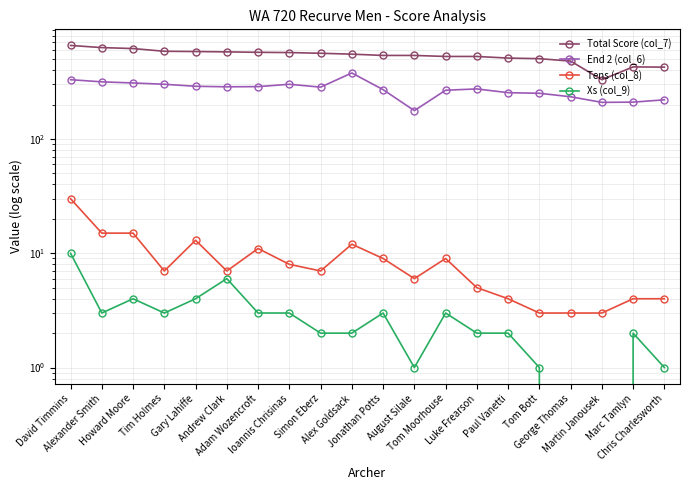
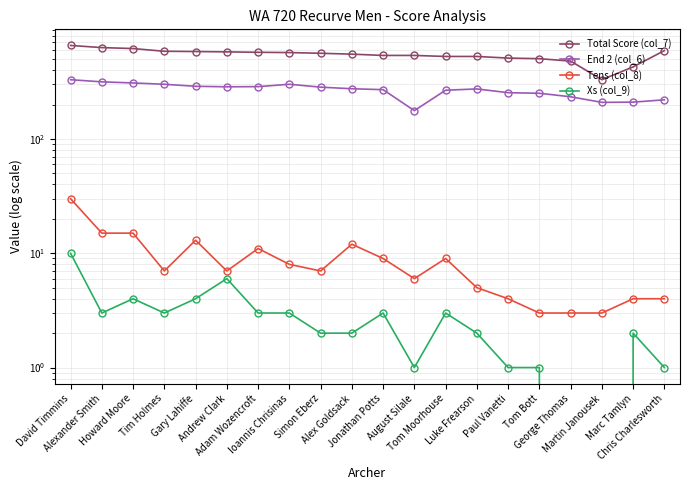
  {
    "Total Score (col_7)": {
      "David Timmins": 700,
      "Alexander Smith": 600,
      "Howard Moore": 600,
      "Tim Holmes": 600,
      "Gary Lahiffe": 600,
      "Andrew Clark": 600,
      "Adam Wozencroft": 600,
      "Ioannis Chrisinas": 600,
      "Simon Eberz": 600,
      "Alex Goldsack": 600,
      "Jonathan Potts": 500,
      "August Silale": 500,
      "Tom Moorhouse": 500,
      "Luke Frearson": 500,
      "Paul Vanetti": 500,
      "Tom Bott": 500,
      "George Thomas": 480,
      "Martin Janousek": 330,
      "Marc Tamlyn": 430,
-     "Chris Charlesworth": 430
+     "Chris Charlesworth": 600
    },
    "End 2 (col_6)": {
      "David Timmins": 330,
      "Alexander Smith": 320,
      "Howard Moore": 310,
      "Tim Holmes": 300,
      "Gary Lahiffe": 290,
      "Andrew Clark": 290,
      "Adam Wozencroft": 290,
      "Ioannis Chrisinas": 300,
      "Simon Eberz": 280,
-     "Alex Goldsack": 380,
+     "Alex Goldsack": 280,
      "Jonathan Potts": 270,
      "August Silale": 180,
      "Tom Moorhouse": 270,
      "Luke Frearson": 270,
      "Paul Vanetti": 250,
      "Tom Bott": 250,
      "George Thomas": 230,
      "Martin Janousek": 210,
      "Marc Tamlyn": 210,
      "Chris Charlesworth": 220
    },
    "Tens (col_8)": {
      "David Timmins": 30,
      "Alexander Smith": 15,
      "Howard Moore": 15,
      "Tim Holmes": 7,
      "Gary Lahiffe": 13,
      "Andrew Clark": 7,
      "Adam Wozencroft": 11,
      "Ioannis Chrisinas": 8,
      "Simon Eberz": 7,
      "Alex Goldsack": 12,
      "Jonathan Potts": 9,
      "August Silale": 6,
      "Tom Moorhouse": 9,
      "Luke Frearson": 5,
      "Paul Vanetti": 4,
      "Tom Bott": 3,
      "George Thomas": 3,
      "Martin Janousek": 3,
      "Marc Tamlyn": 4,
      "Chris Charlesworth": 4
    },
    "Xs (col_9)": {
      "David Timmins": 10,
      "Alexander Smith": 3,
      "Howard Moore": 4,
      "Tim Holmes": 3,
      "Gary Lahiffe": 4,
      "Andrew Clark": 6,
      "Adam Wozencroft": 3,
      "Ioannis Chrisinas": 3,
      "Simon Eberz": 2,
      "Alex Goldsack": 2,
      "Jonathan Potts": 3,
      "August Silale": 1,
      "Tom Moorhouse": 3,
      "Luke Frearson": 2,
-     "Paul Vanetti": 2,
+     "Paul Vanetti": 1,
      "Tom Bott": 1,
      "Marc Tamlyn": 2,
      "Chris Charlesworth": 1
    }
  }
